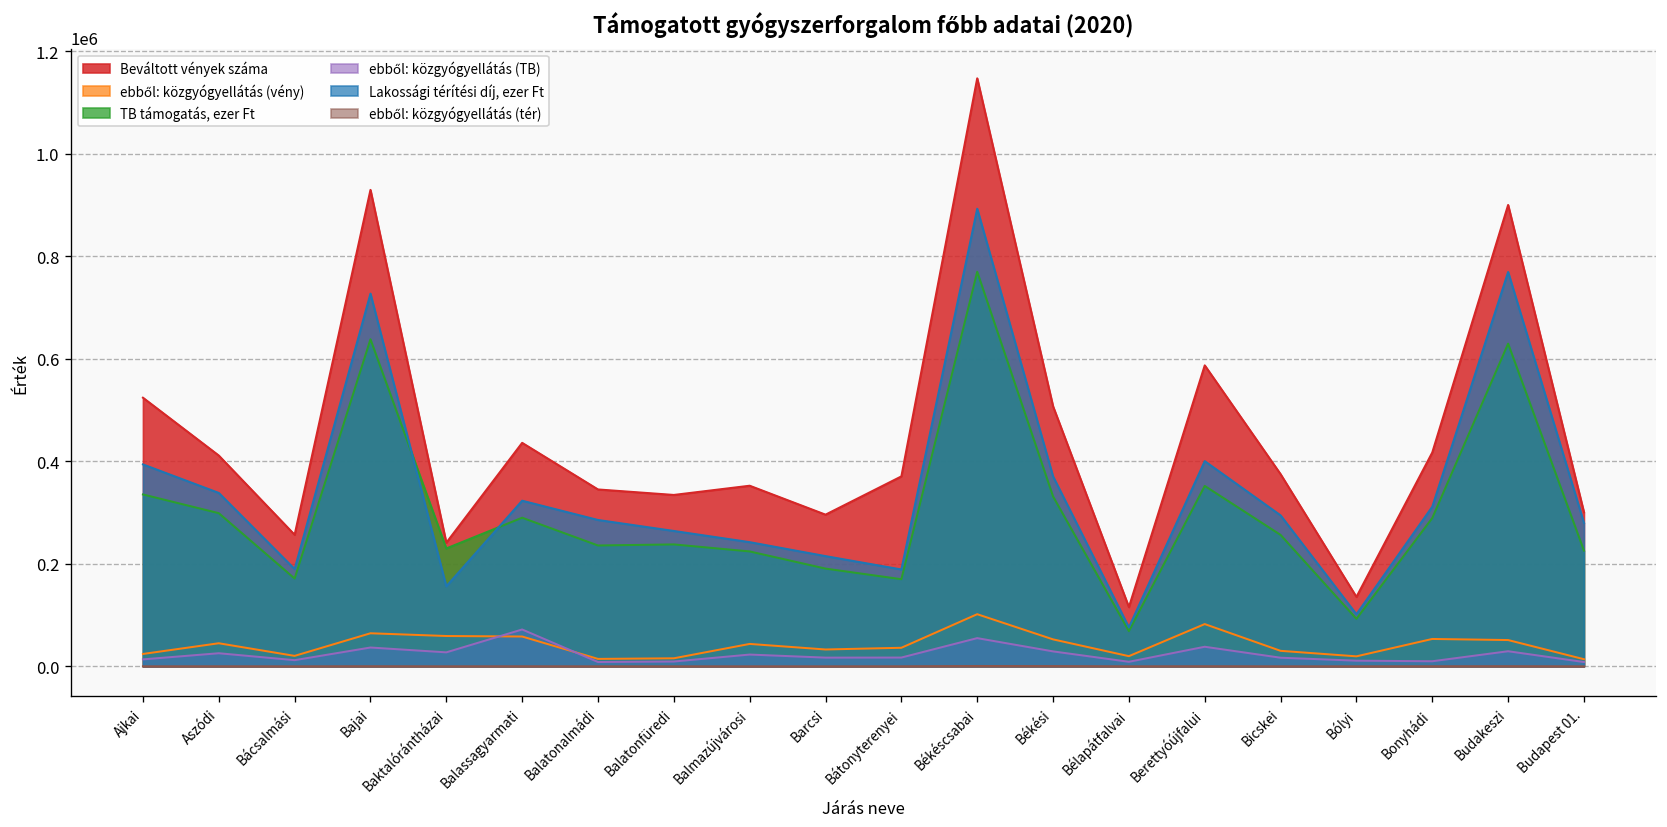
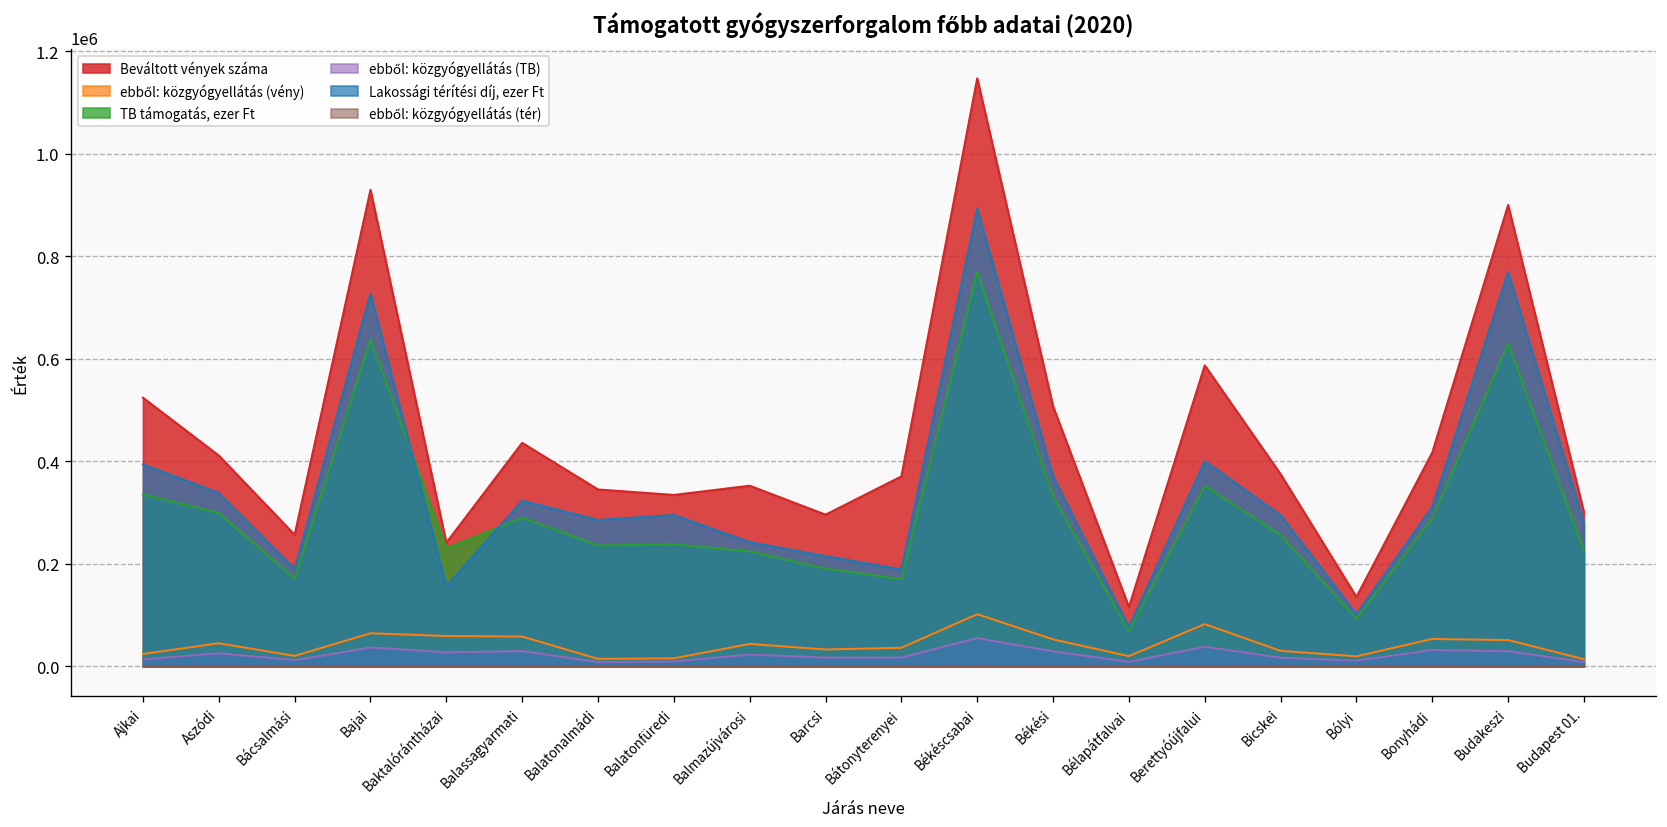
  {
    "Beváltott vények száma": {
      "Ajkai": 520000,
      "Aszódi": 410000,
      "Bácsalmási": 260000,
      "Bajai": 930000,
      "Baktalórántházai": 240000,
      "Balassagyarmati": 440000,
      "Balatonalmádi": 350000,
      "Balatonfüredi": 330000,
      "Balmazújvárosi": 350000,
      "Barcsi": 300000,
      "Bátonyterenyei": 370000,
      "Békéscsabai": 1150000,
      "Békési": 510000,
      "Bélapátfalvai": 120000,
      "Berettyóújfalui": 590000,
      "Bicskei": 370000,
      "Bólyi": 140000,
      "Bonyhádi": 420000,
      "Budakeszi": 900000,
      "Budapest 01.": 300000
    },
    "ebből: közgyógyellátás (vény)": {
      "Ajkai": 20000,
      "Aszódi": 50000,
      "Bácsalmási": 20000,
      "Bajai": 60000,
      "Baktalórántházai": 60000,
      "Balassagyarmati": 60000,
      "Balatonalmádi": 10000,
      "Balatonfüredi": 20000,
      "Balmazújvárosi": 40000,
      "Barcsi": 30000,
      "Bátonyterenyei": 40000,
      "Békéscsabai": 100000,
      "Békési": 50000,
      "Bélapátfalvai": 20000,
      "Berettyóújfalui": 80000,
      "Bicskei": 30000,
      "Bólyi": 20000,
      "Bonyhádi": 50000,
      "Budakeszi": 50000
    },
    "TB támogatás, ezer Ft": {
      "Ajkai": 340000,
      "Aszódi": 300000,
      "Bácsalmási": 170000,
      "Bajai": 640000,
      "Baktalórántházai": 230000,
      "Balassagyarmati": 290000,
      "Balatonalmádi": 240000,
      "Balatonfüredi": 240000,
      "Balmazújvárosi": 220000,
      "Barcsi": 190000,
      "Bátonyterenyei": 170000,
      "Békéscsabai": 770000,
      "Békési": 330000,
      "Bélapátfalvai": 70000,
      "Berettyóújfalui": 350000,
      "Bicskei": 260000,
      "Bólyi": 90000,
      "Bonyhádi": 290000,
      "Budakeszi": 630000,
      "Budapest 01.": 230000
    },
    "ebből: közgyógyellátás (TB)": {
      "Ajkai": 10000,
      "Aszódi": 30000,
      "Bácsalmási": 10000,
      "Bajai": 40000,
      "Baktalórántházai": 30000,
-     "Balassagyarmati": 70000,
+     "Balassagyarmati": 30000,
      "Balatonalmádi": 10000,
      "Balatonfüredi": 10000,
      "Balmazújvárosi": 20000,
      "Barcsi": 20000,
      "Bátonyterenyei": 20000,
      "Békéscsabai": 60000,
      "Békési": 30000,
      "Bélapátfalvai": 10000,
      "Berettyóújfalui": 40000,
      "Bicskei": 20000,
      "Bólyi": 10000,
-     "Bonyhádi": 10000,
+     "Bonyhádi": 30000,
      "Budakeszi": 30000
    },
    "Lakossági térítési díj, ezer Ft": {
      "Ajkai": 390000,
      "Aszódi": 340000,
      "Bácsalmási": 190000,
      "Bajai": 730000,
      "Baktalórántházai": 160000,
      "Balassagyarmati": 320000,
      "Balatonalmádi": 290000,
-     "Balatonfüredi": 260000,
+     "Balatonfüredi": 300000,
      "Balmazújvárosi": 240000,
      "Barcsi": 220000,
      "Bátonyterenyei": 190000,
      "Békéscsabai": 890000,
      "Békési": 370000,
      "Bélapátfalvai": 80000,
      "Berettyóújfalui": 400000,
      "Bicskei": 290000,
      "Bólyi": 100000,
      "Bonyhádi": 310000,
      "Budakeszi": 770000,
      "Budapest 01.": 280000
    },
    "ebből: közgyógyellátás (tér)": {
      "Ajkai": 0,
      "Aszódi": 0,
      "Bácsalmási": 0,
      "Bajai": 0,
      "Baktalórántházai": 0,
      "Balassagyarmati": 0,
      "Balatonalmádi": 0,
      "Balatonfüredi": 0,
      "Balmazújvárosi": 0,
      "Barcsi": 0,
      "Bátonyterenyei": 0,
      "Békéscsabai": 0,
      "Békési": 0,
      "Bélapátfalvai": 0,
      "Berettyóújfalui": 0,
      "Bicskei": 0,
      "Bólyi": 0,
      "Bonyhádi": 0,
      "Budakeszi": 0,
      "Budapest 01.": 0
    }
  }
